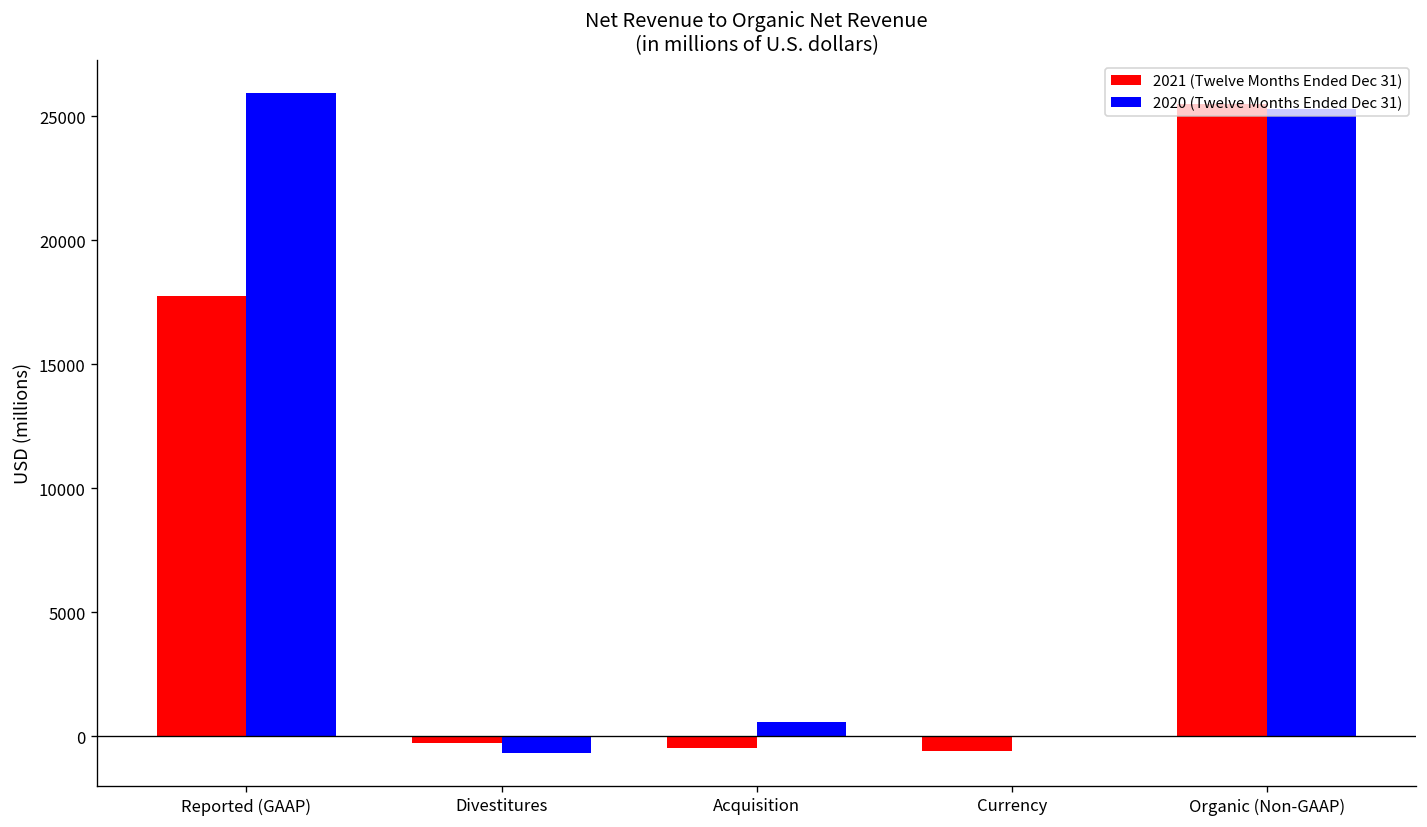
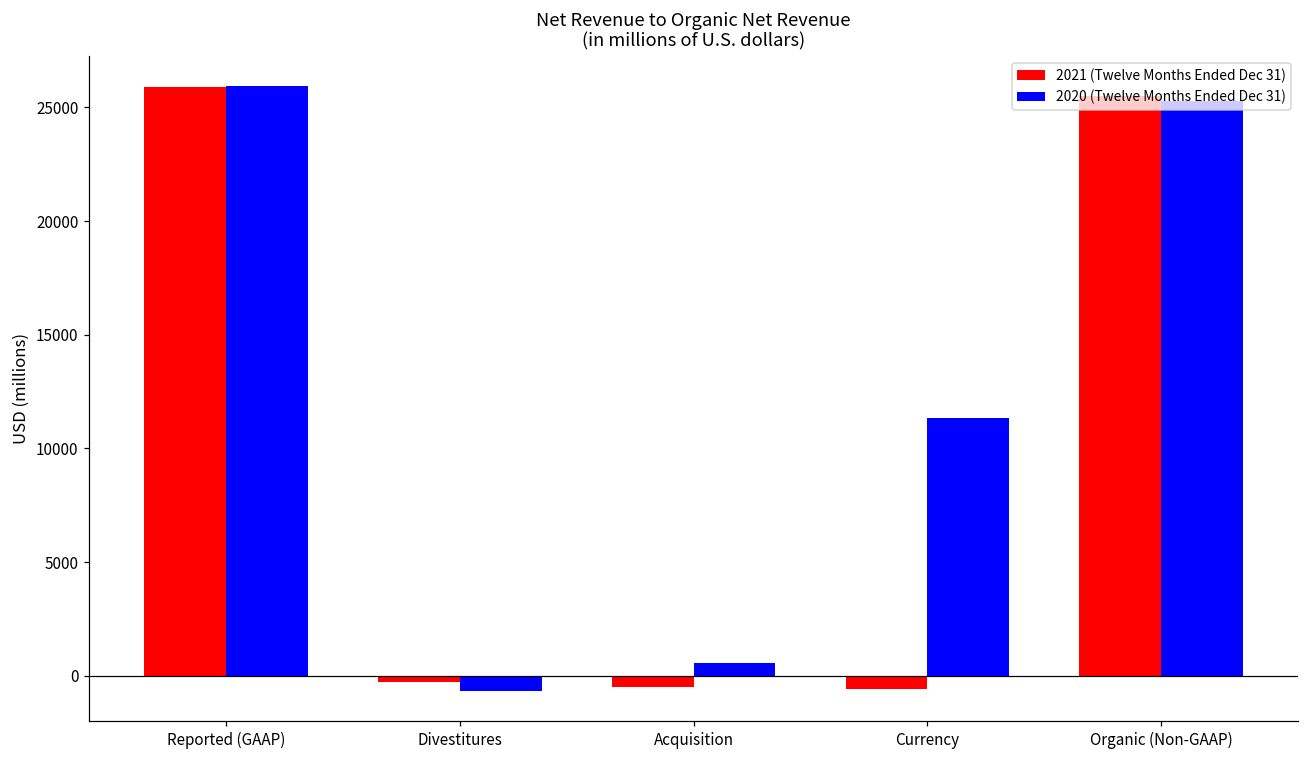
  {
    "2021 (Twelve Months Ended Dec 31)": {
-     "Reported (GAAP)": 17800,
+     "Reported (GAAP)": 25900,
      "Divestitures": -300,
      "Acquisition": -500,
      "Currency": -600
    },
    "2020 (Twelve Months Ended Dec 31)": {
      "Reported (GAAP)": 25900,
      "Divestitures": -700,
      "Acquisition": 600,
-     "Currency": 0
+     "Currency": 11300
    }
  }
